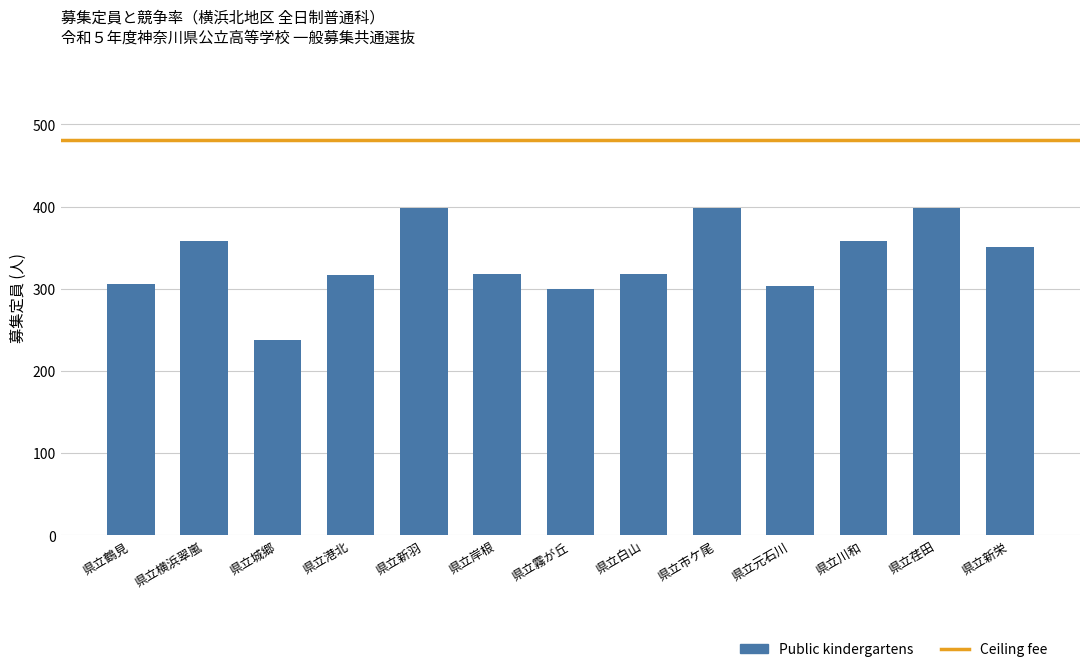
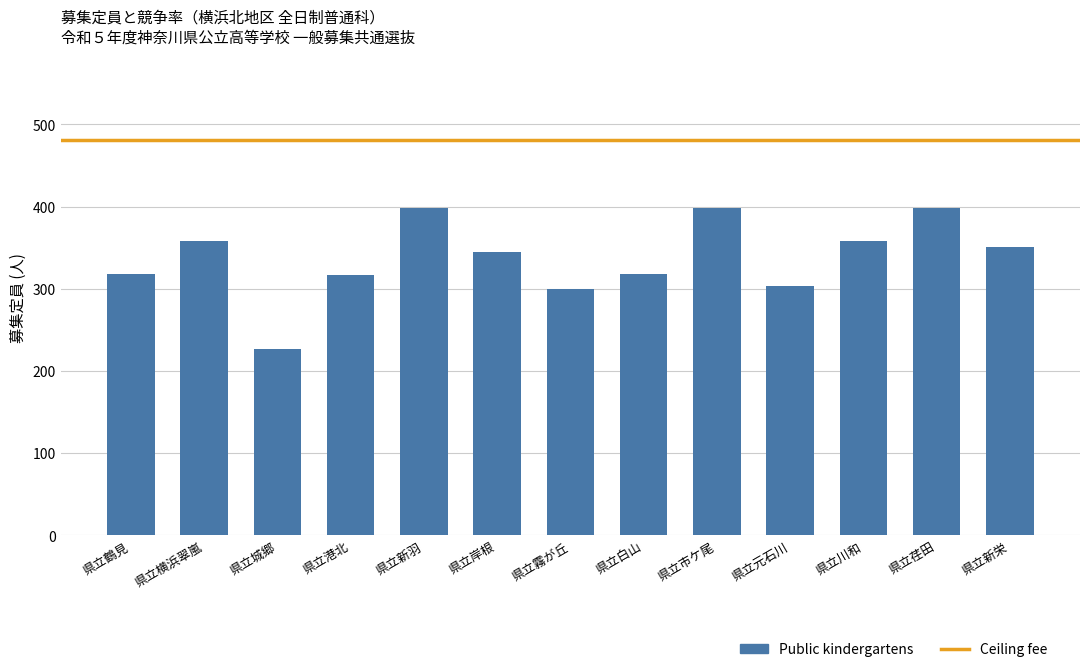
  {
-   "県立鶴見": 310,
+   "県立鶴見": 320,
    "県立横浜翠嵐": 360,
-   "県立城郷": 240,
+   "県立城郷": 230,
    "県立港北": 320,
    "県立新羽": 400,
-   "県立岸根": 320,
+   "県立岸根": 350,
    "県立霧が丘": 300,
    "県立白山": 320,
    "県立市ケ尾": 400,
    "県立元石川": 300,
    "県立川和": 360,
    "県立荏田": 400,
    "県立新栄": 350
  }
